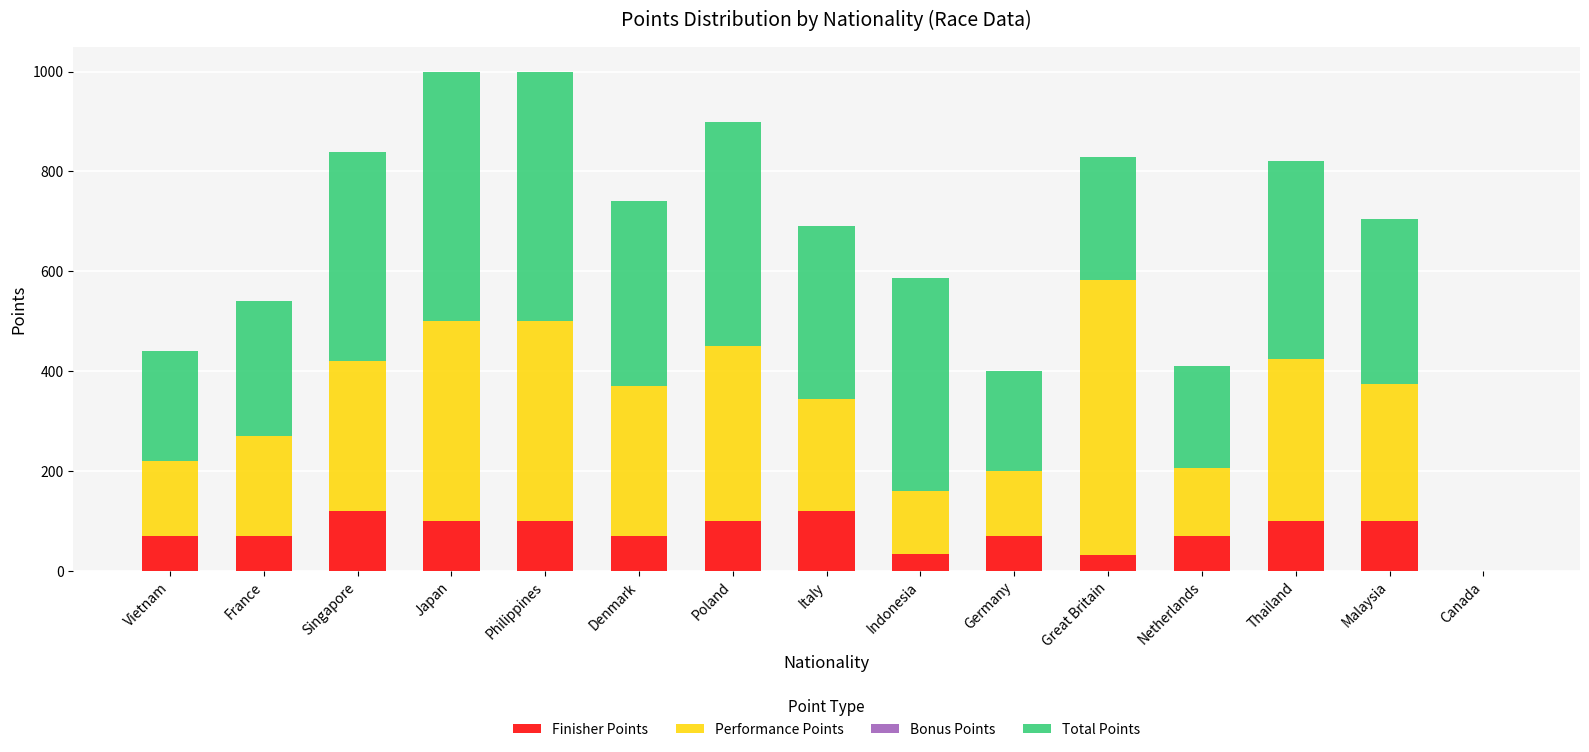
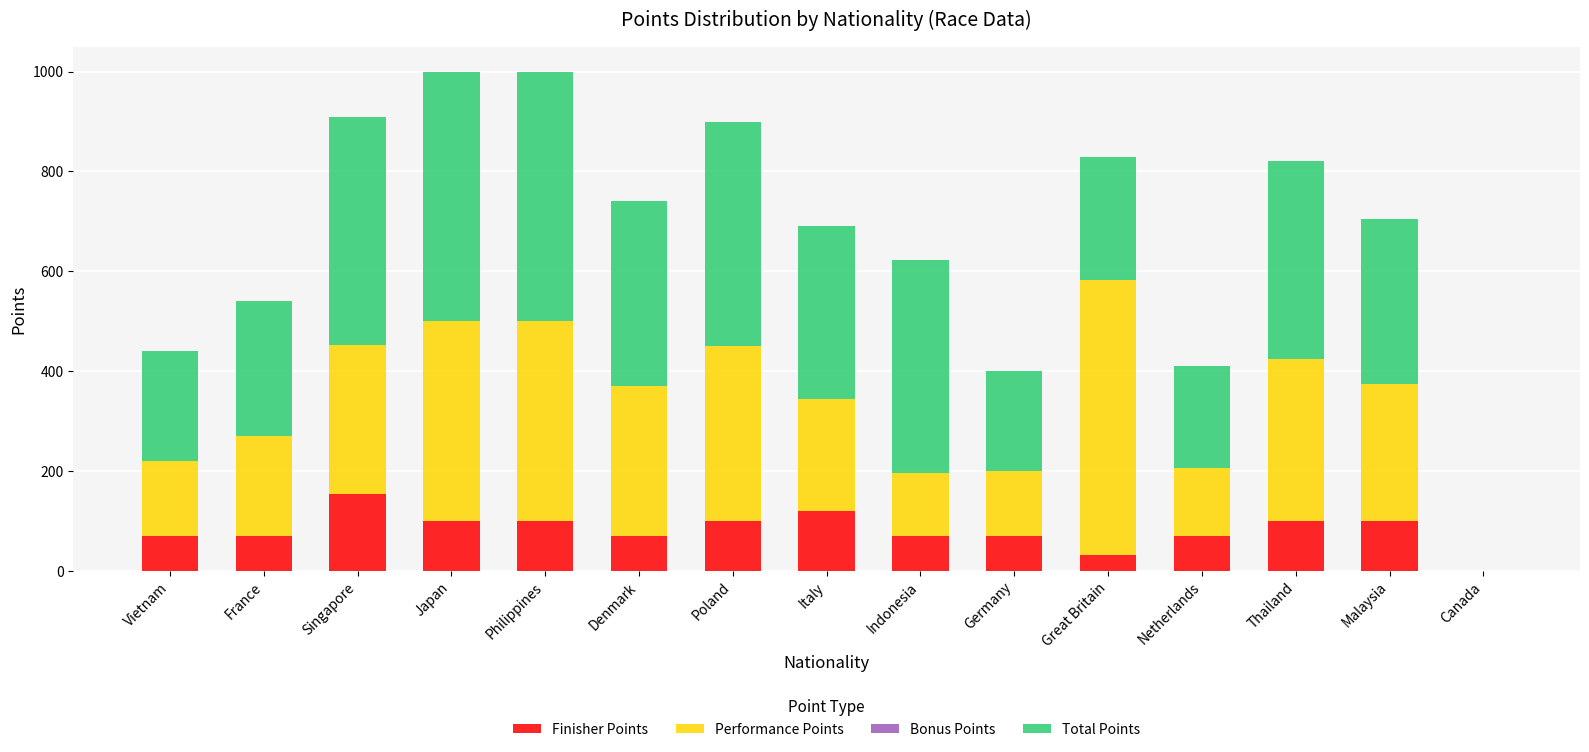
  {
    "Finisher Points": {
      "Vietnam": 70,
      "France": 70,
-     "Singapore": 120,
+     "Singapore": 150,
      "Japan": 100,
      "Philippines": 100,
      "Denmark": 70,
      "Poland": 100,
      "Italy": 120,
-     "Indonesia": 30,
+     "Indonesia": 70,
      "Germany": 70,
      "Great Britain": 30,
      "Netherlands": 70,
      "Thailand": 100,
      "Malaysia": 100,
      "Canada": 0
    },
    "Bonus Points": {
      "Canada": 0
    },
    "Total Points": {
      "Vietnam": 220,
      "France": 270,
-     "Singapore": 420,
+     "Singapore": 460,
      "Japan": 500,
      "Philippines": 500,
      "Denmark": 370,
      "Poland": 450,
      "Italy": 350,
      "Indonesia": 430,
      "Germany": 200,
      "Great Britain": 250,
      "Netherlands": 210,
      "Thailand": 400,
      "Malaysia": 330,
      "Canada": 0
    }
  }
